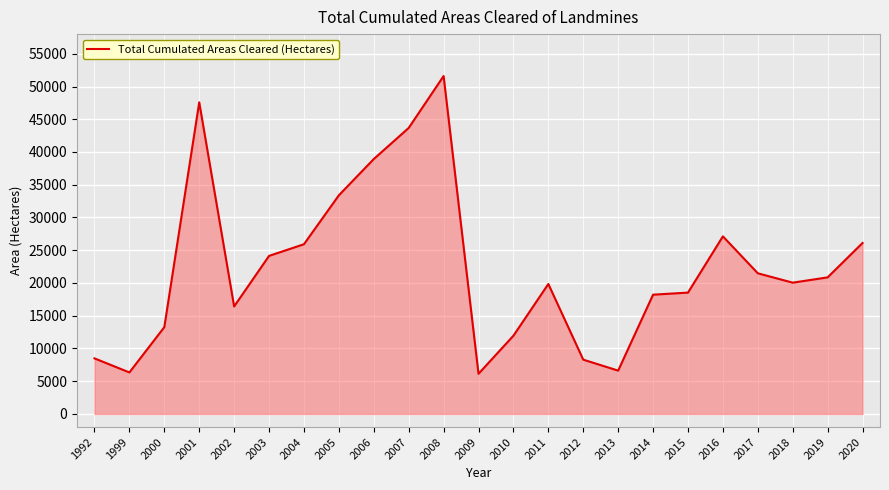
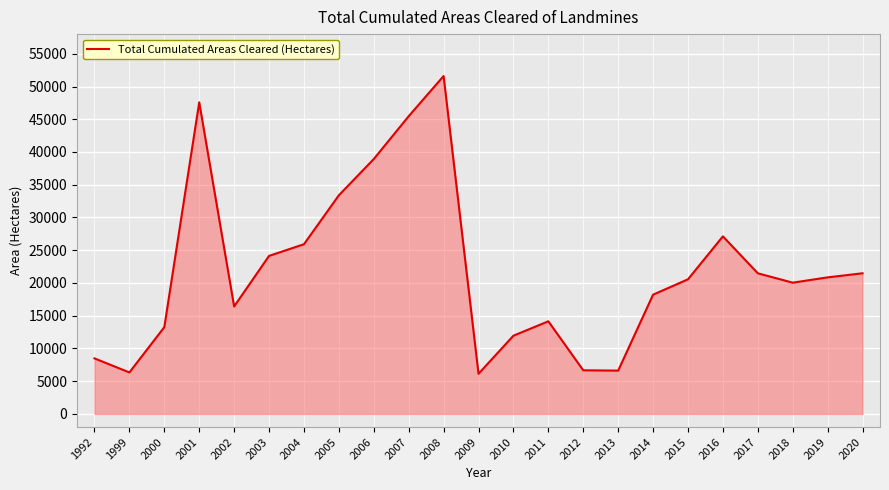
  {
    "1992": 8000,
    "1999": 6000,
    "2000": 13000,
    "2001": 48000,
    "2002": 16000,
    "2003": 24000,
    "2004": 26000,
    "2005": 33000,
    "2006": 39000,
-   "2007": 44000,
+   "2007": 45000,
    "2008": 52000,
    "2009": 6000,
    "2010": 12000,
-   "2011": 20000,
-   "2012": 8000,
+   "2011": 14000,
+   "2012": 7000,
    "2013": 7000,
    "2014": 18000,
-   "2015": 19000,
+   "2015": 21000,
    "2016": 27000,
    "2017": 21000,
    "2018": 20000,
    "2019": 21000,
-   "2020": 26000
+   "2020": 21000
  }
